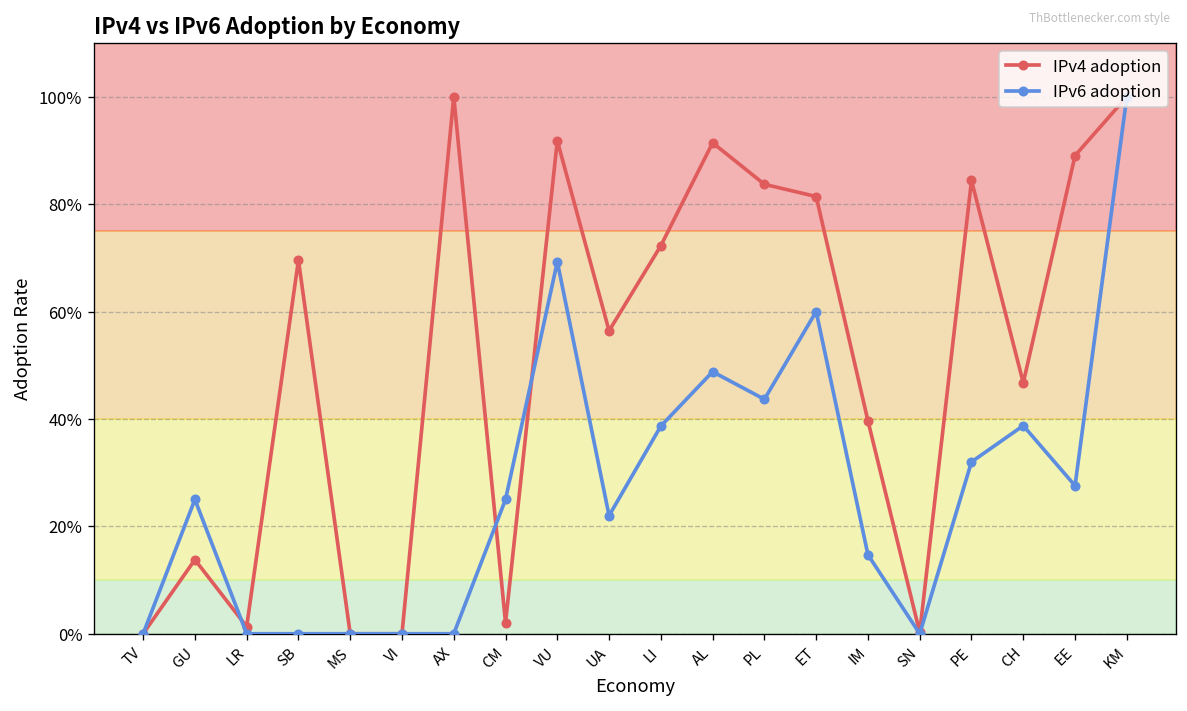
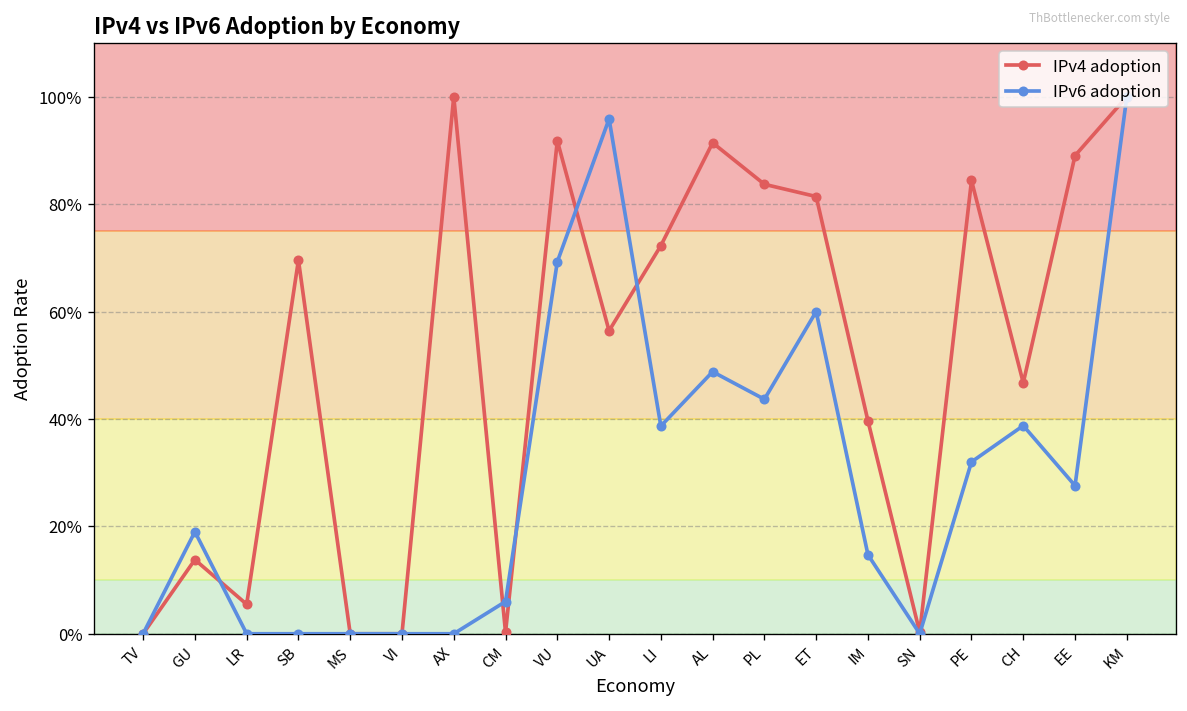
  {
    "IPv4 adoption": {
      "GU": "14%",
-     "LR": "1%",
+     "LR": "5%",
      "SB": "70%",
      "AX": "100%",
-     "CM": "2%",
+     "CM": "0%",
      "VU": "92%",
      "UA": "56%",
      "LI": "72%",
      "AL": "91%",
      "PL": "84%",
      "ET": "81%",
      "IM": "40%",
      "PE": "84%",
      "CH": "47%",
      "EE": "89%"
    },
    "IPv6 adoption": {
-     "GU": "25%",
+     "GU": "19%",
      "LR": "0%",
      "SB": "0%",
      "AX": "0%",
-     "CM": "25%",
+     "CM": "6%",
      "VU": "69%",
-     "UA": "22%",
+     "UA": "96%",
      "LI": "39%",
      "AL": "49%",
      "PL": "44%",
      "ET": "60%",
      "IM": "15%",
      "PE": "32%",
      "CH": "39%",
      "EE": "28%"
    }
  }
